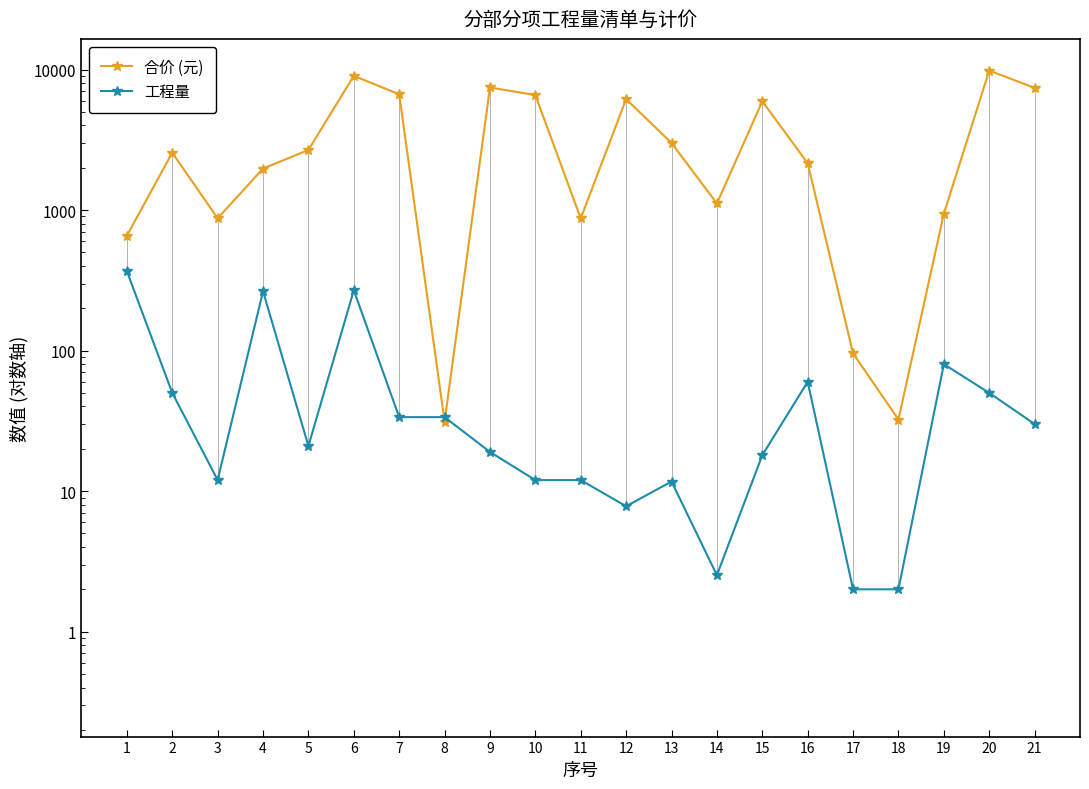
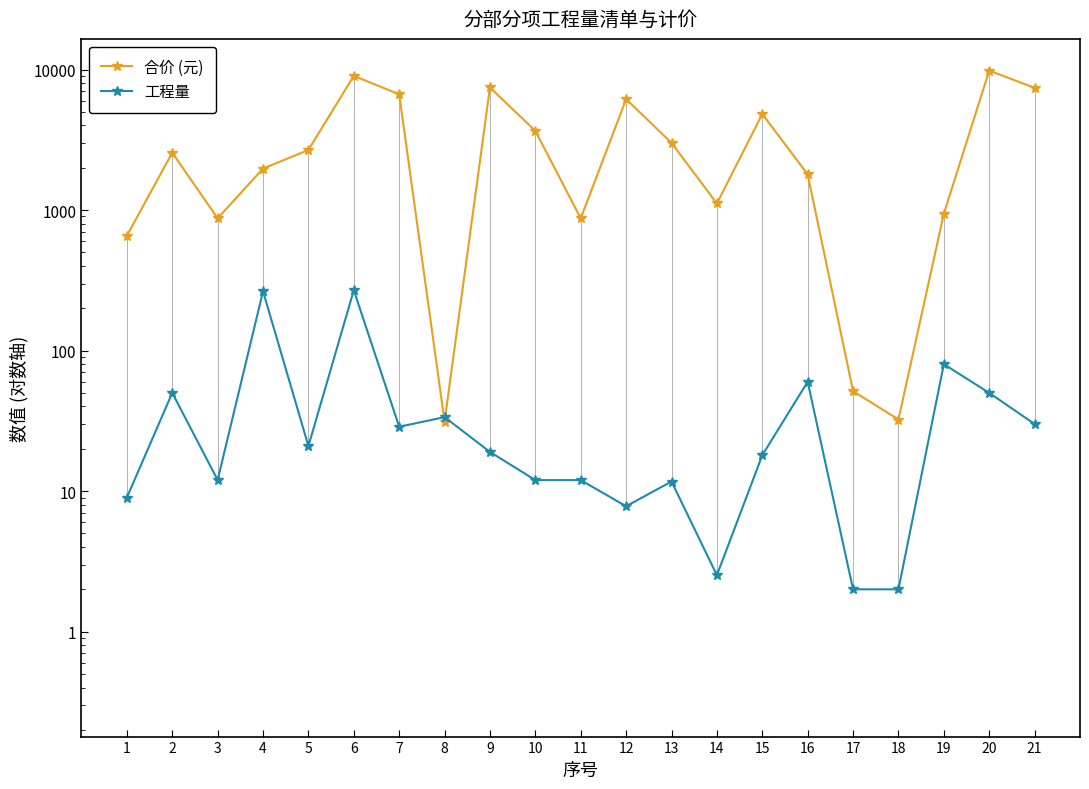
  {
    "合价 (元)": {
      "1": 700,
      "2": 2600,
      "3": 900,
      "4": 2000,
      "5": 2700,
      "6": 9000,
      "7": 7000,
      "8": 31,
      "9": 7000,
-     "10": 7000,
+     "10": 3700,
      "11": 900,
      "12": 6000,
      "13": 3000,
      "14": 1100,
-     "15": 5900,
-     "16": 2200,
-     "17": 100,
+     "15": 4800,
+     "16": 1800,
+     "17": 51,
      "18": 32,
      "19": 900,
      "20": 10000,
      "21": 7000
    },
    "工程量": {
-     "1": 370,
+     "1": 9,
      "2": 50,
      "3": 12,
      "4": 260,
      "5": 21,
      "6": 270,
-     "7": 34,
+     "7": 29,
      "8": 34,
      "9": 19,
      "10": 12,
      "11": 12,
      "12": 8,
      "13": 12,
      "14": 2.5,
      "15": 18,
      "16": 60,
      "17": 2,
      "18": 2,
      "19": 80,
      "20": 50,
      "21": 30
    }
  }
